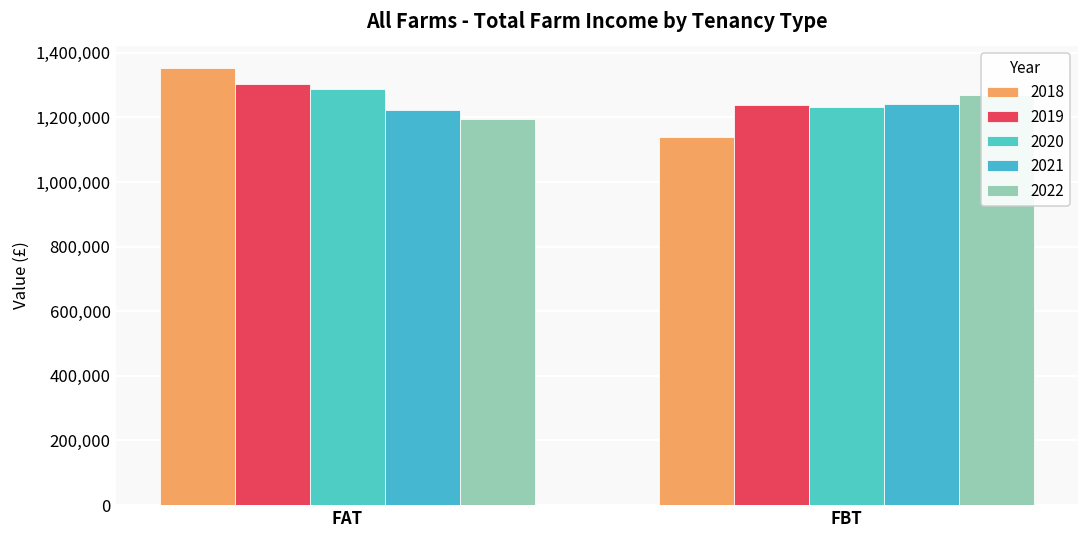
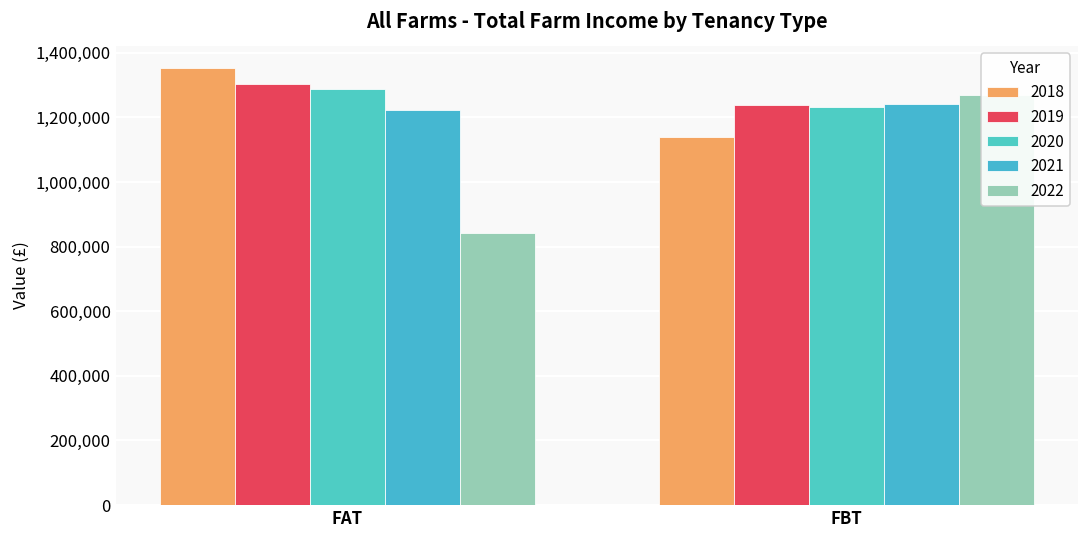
  {
    "2018": {
      "FAT": "1,350,000",
      "FBT": "1,140,000"
    },
    "2019": {
      "FAT": "1,310,000",
      "FBT": "1,240,000"
    },
    "2022": {
-     "FAT": "1,200,000"
+     "FAT": "840,000"
    }
  }
